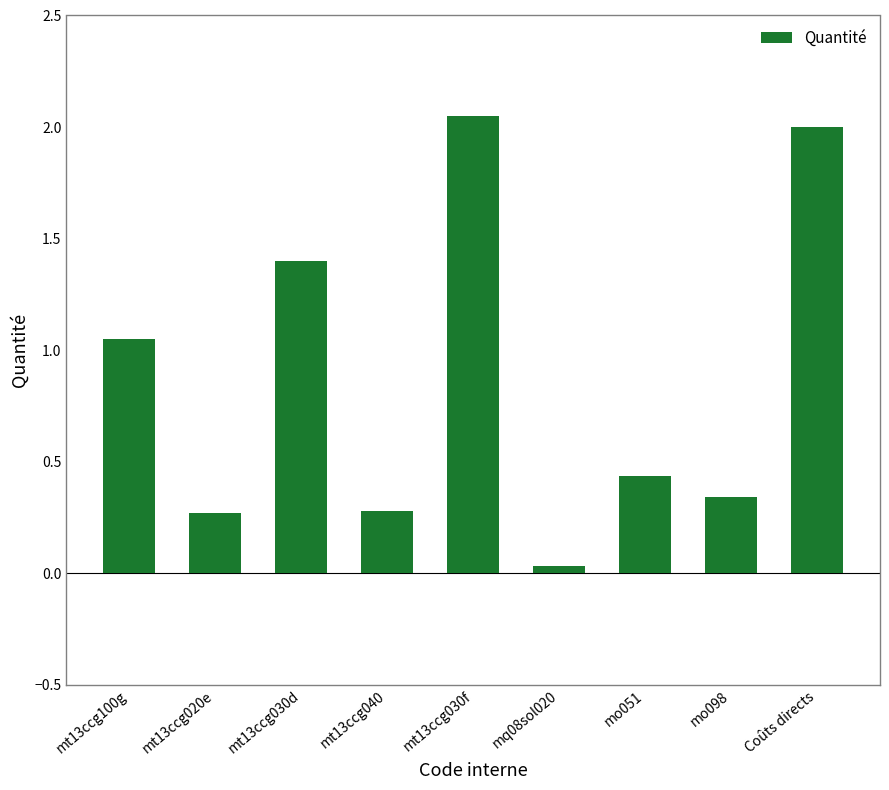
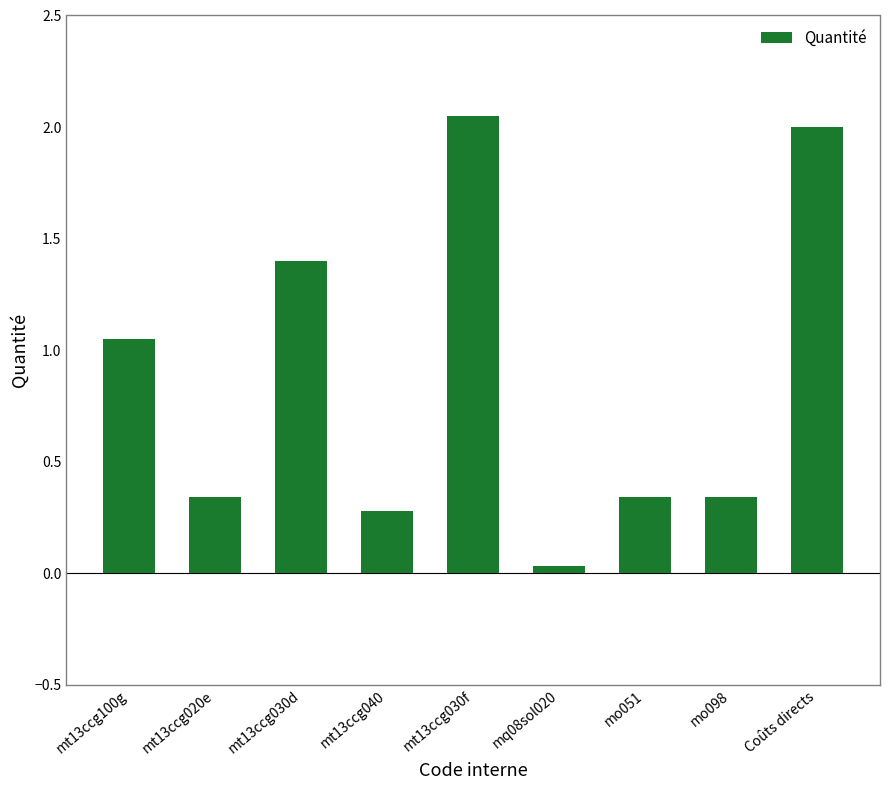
  {
    "mt13ccg100g": 1.05,
-   "mt13ccg020e": 0.27,
+   "mt13ccg020e": 0.34,
    "mt13ccg030d": 1.40,
    "mt13ccg040": 0.28,
    "mt13ccg030f": 2.05,
    "mq08sol020": 0.03,
-   "mo051": 0.44,
+   "mo051": 0.34,
    "mo098": 0.34,
    "Coûts directs": 2.00
  }
